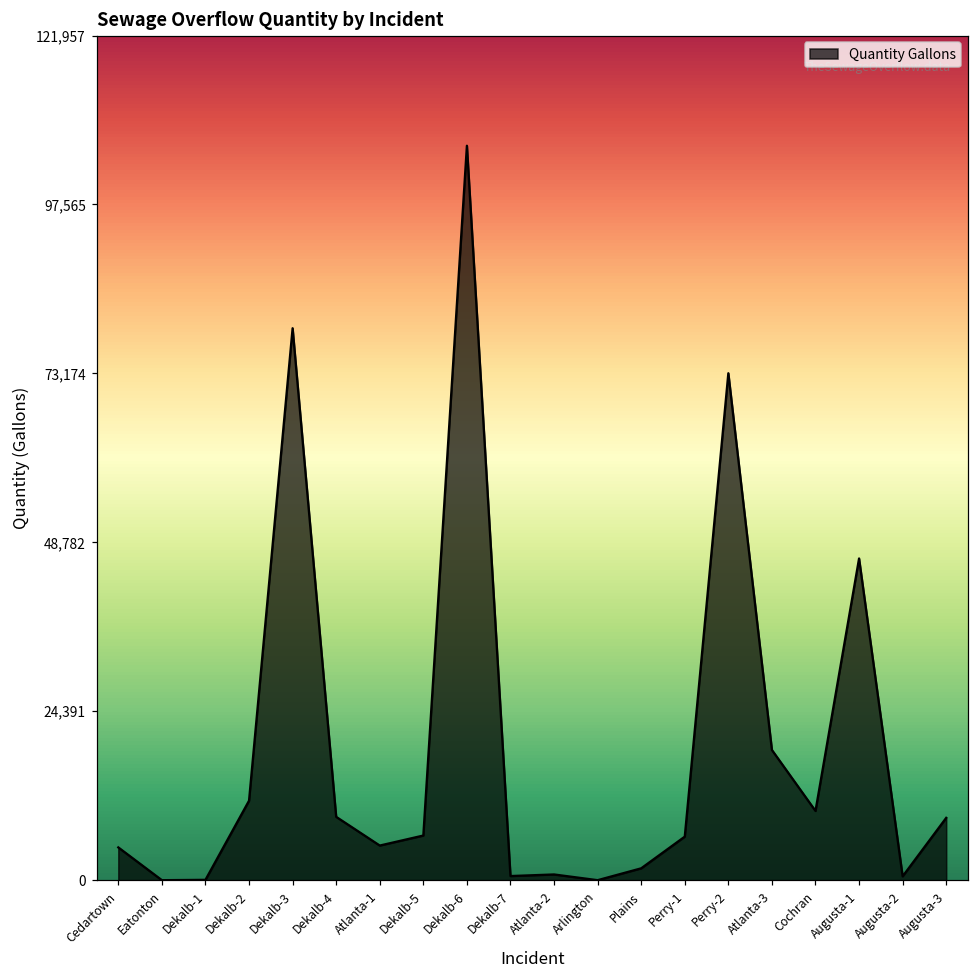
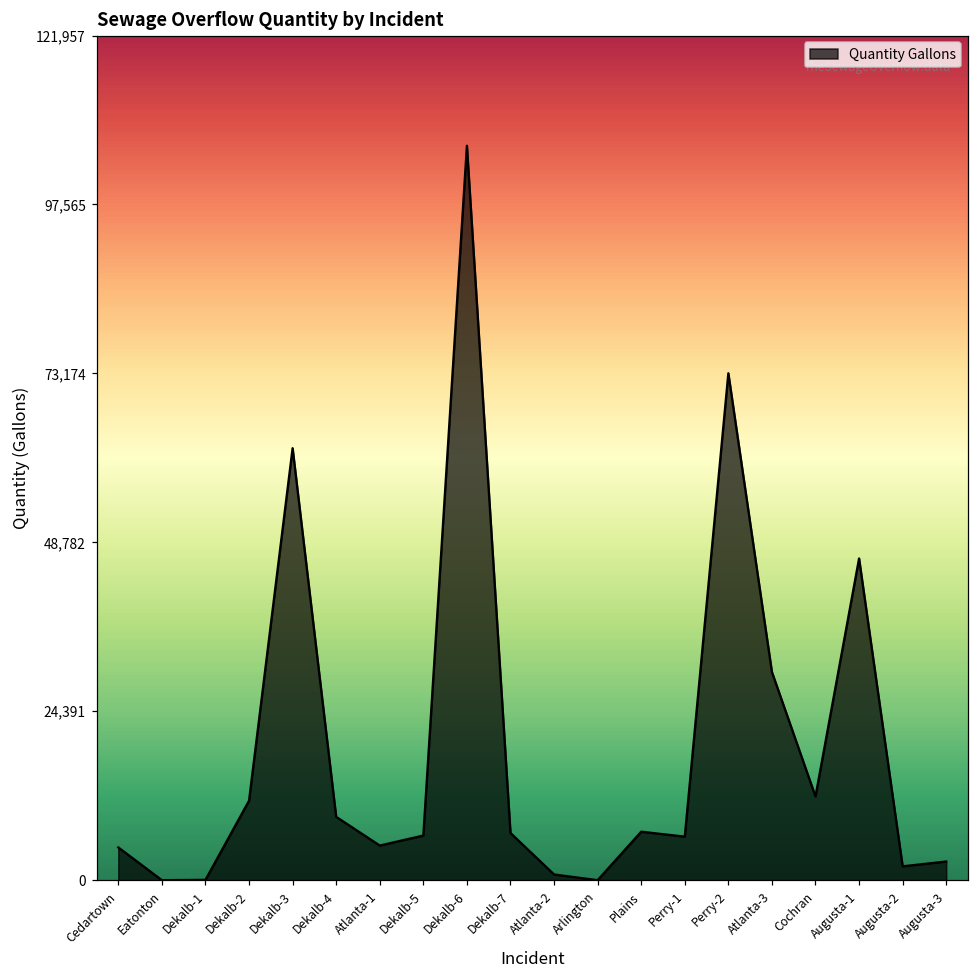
  {
    "Cedartown": "5,000",
    "Eatonton": "0",
    "Dekalb-1": "0",
    "Dekalb-2": "11,000",
-   "Dekalb-3": "80,000",
+   "Dekalb-3": "62,000",
    "Dekalb-4": "9,000",
    "Atlanta-1": "5,000",
    "Dekalb-5": "6,000",
    "Dekalb-6": "106,000",
-   "Dekalb-7": "1,000",
+   "Dekalb-7": "7,000",
    "Atlanta-2": "1,000",
    "Arlington": "0",
-   "Plains": "2,000",
+   "Plains": "7,000",
    "Perry-1": "6,000",
    "Perry-2": "73,000",
-   "Atlanta-3": "19,000",
-   "Cochran": "10,000",
+   "Atlanta-3": "30,000",
+   "Cochran": "12,000",
    "Augusta-1": "46,000",
-   "Augusta-2": "1,000",
-   "Augusta-3": "9,000"
+   "Augusta-2": "2,000",
+   "Augusta-3": "3,000"
  }
